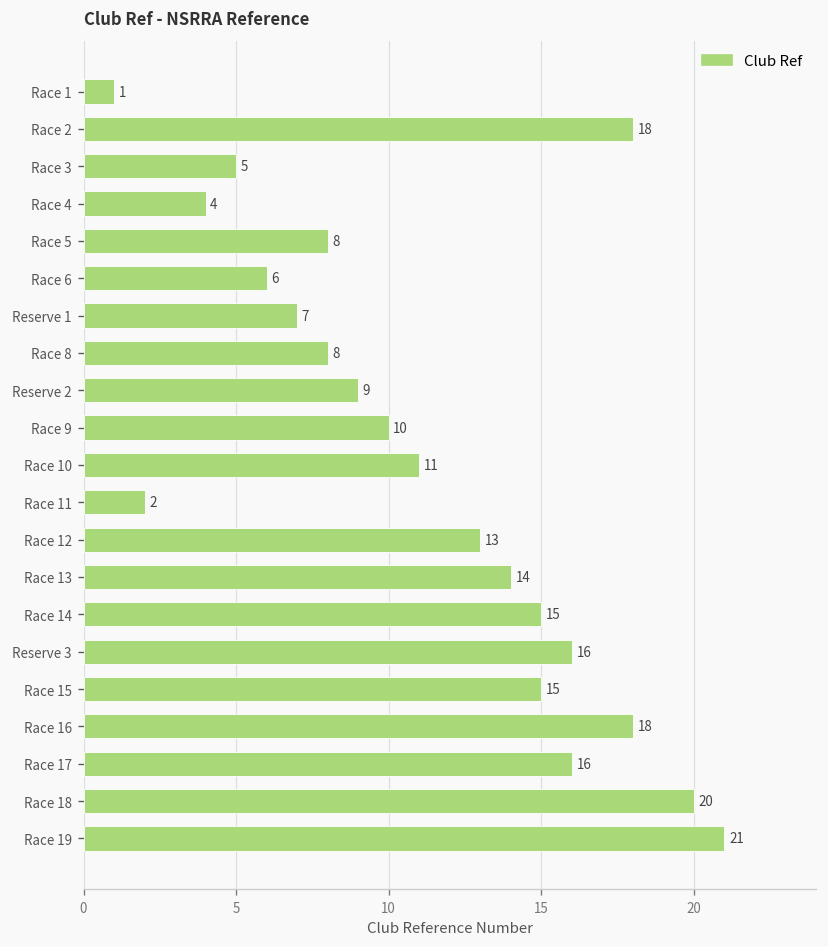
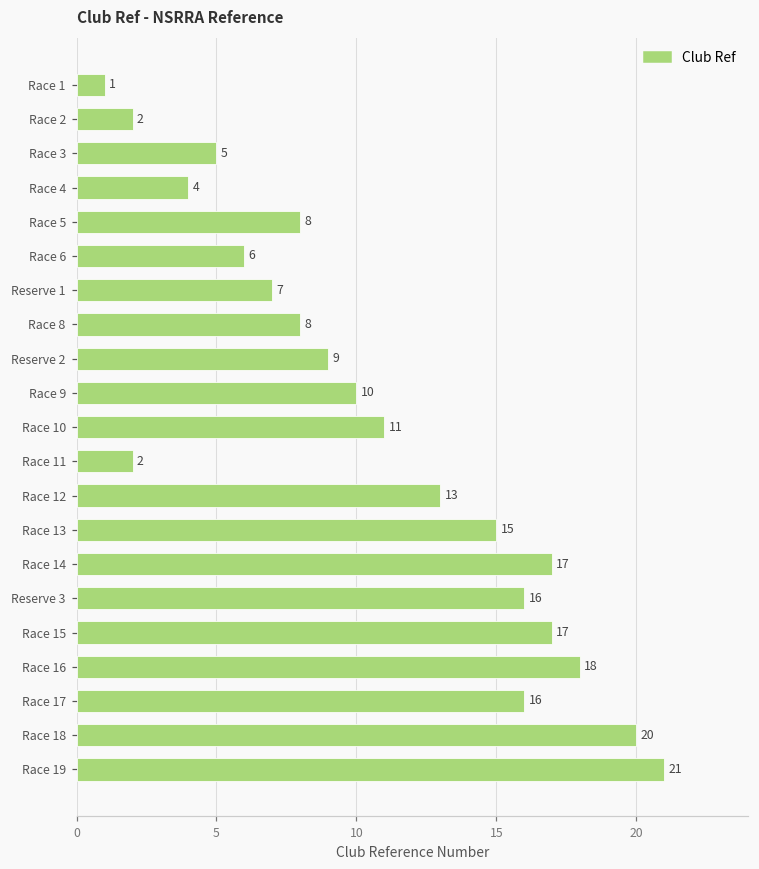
  {
    "Race 1": 1,
-   "Race 2": 18,
+   "Race 2": 2,
    "Race 3": 5,
    "Race 4": 4,
    "Race 5": 8,
    "Race 6": 6,
    "Reserve 1": 7,
    "Race 8": 8,
    "Reserve 2": 9,
    "Race 9": 10,
    "Race 10": 11,
    "Race 11": 2,
    "Race 12": 13,
-   "Race 13": 14,
-   "Race 14": 15,
+   "Race 13": 15,
+   "Race 14": 17,
    "Reserve 3": 16,
-   "Race 15": 15,
+   "Race 15": 17,
    "Race 16": 18,
    "Race 17": 16,
    "Race 18": 20,
    "Race 19": 21
  }
